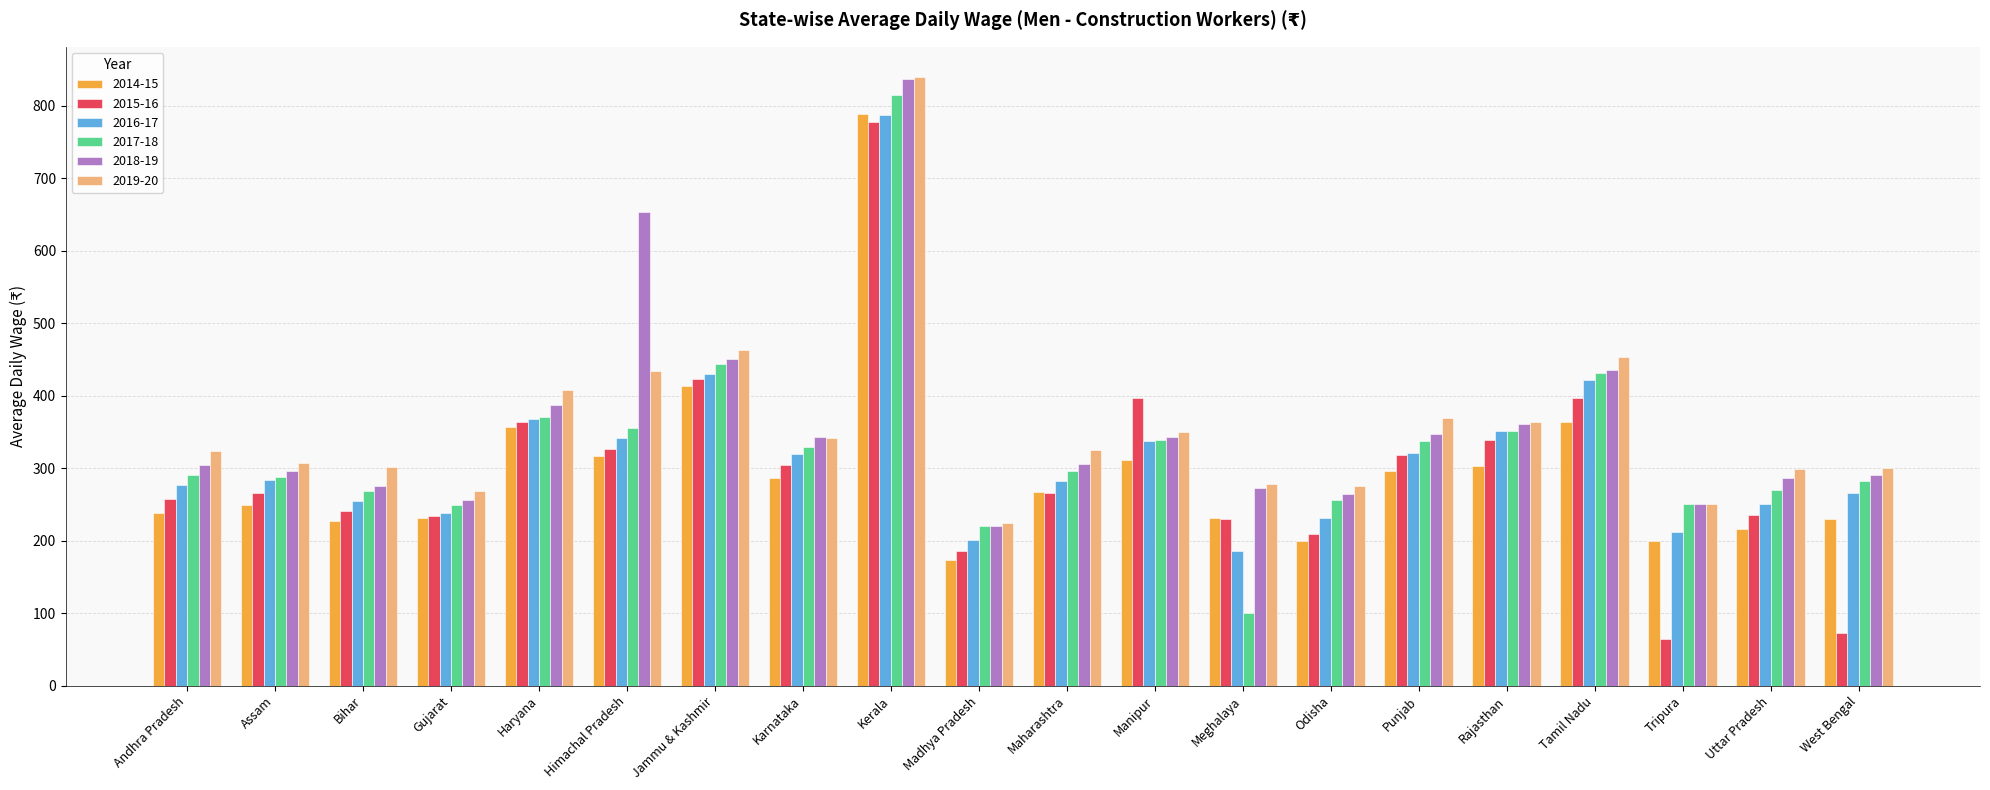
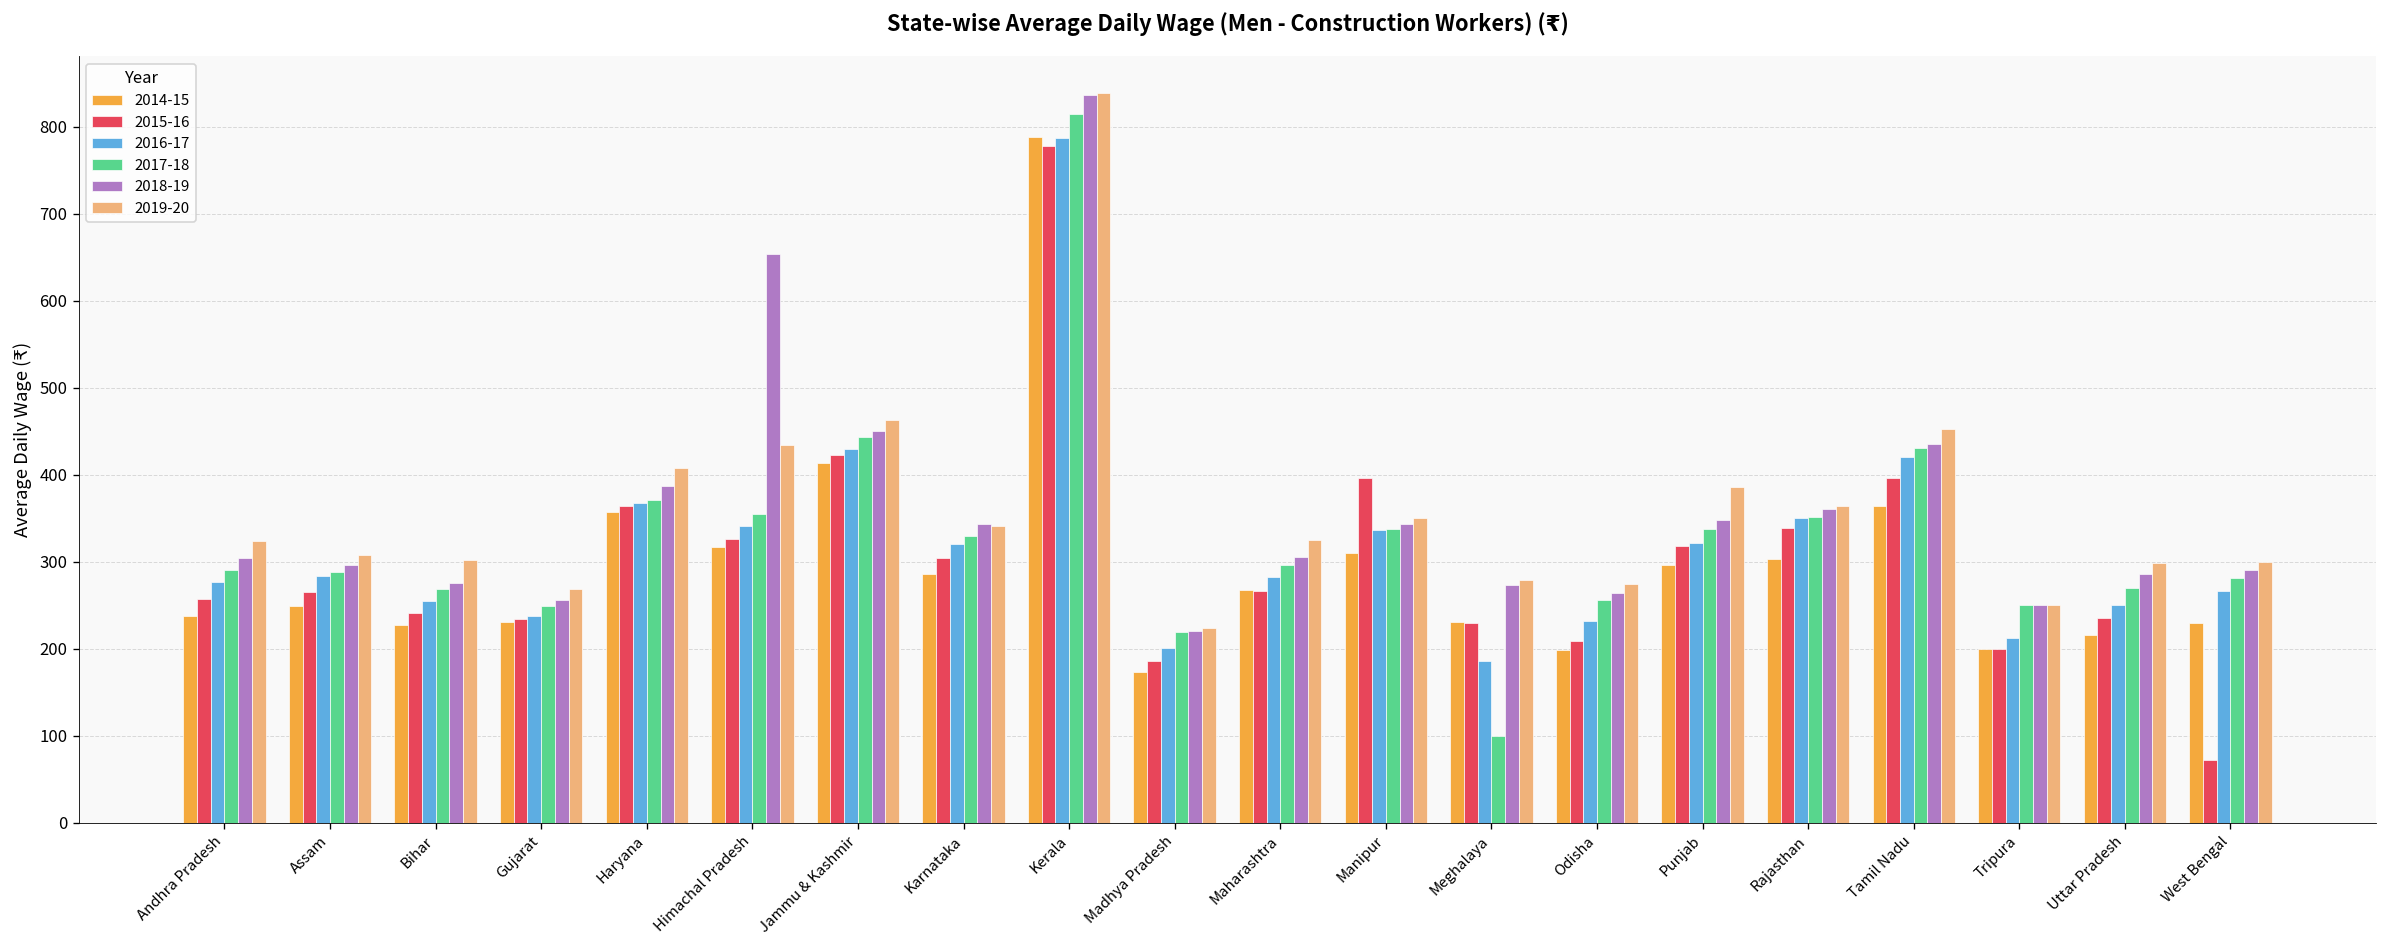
  {
    "2014-15": {
      "Andhra Pradesh": 240,
      "Assam": 250,
      "Bihar": 230,
      "Gujarat": 230,
      "Haryana": 360,
      "Himachal Pradesh": 320,
      "Jammu & Kashmir": 410,
      "Karnataka": 290,
      "Kerala": 790,
      "Madhya Pradesh": 170,
      "Maharashtra": 270,
      "Manipur": 310,
      "Meghalaya": 230,
      "Odisha": 200,
      "Punjab": 300,
      "Rajasthan": 300,
      "Tamil Nadu": 360,
      "Tripura": 200,
      "Uttar Pradesh": 220,
      "West Bengal": 230
    },
    "2015-16": {
      "Andhra Pradesh": 260,
      "Assam": 270,
      "Bihar": 240,
      "Gujarat": 230,
      "Haryana": 360,
      "Himachal Pradesh": 330,
      "Jammu & Kashmir": 420,
      "Karnataka": 300,
      "Kerala": 780,
      "Madhya Pradesh": 190,
      "Maharashtra": 270,
      "Manipur": 400,
      "Meghalaya": 230,
      "Odisha": 210,
      "Punjab": 320,
      "Rajasthan": 340,
      "Tamil Nadu": 400,
-     "Tripura": 60,
+     "Tripura": 200,
      "Uttar Pradesh": 240,
      "West Bengal": 70
    },
    "2016-17": {
      "Andhra Pradesh": 280,
      "Assam": 280,
      "Bihar": 250,
      "Gujarat": 240,
      "Haryana": 370,
      "Himachal Pradesh": 340,
      "Jammu & Kashmir": 430,
      "Karnataka": 320,
      "Kerala": 790,
      "Madhya Pradesh": 200,
      "Maharashtra": 280,
      "Manipur": 340,
      "Meghalaya": 190,
      "Odisha": 230,
      "Punjab": 320,
      "Rajasthan": 350,
      "Tamil Nadu": 420,
      "Tripura": 210,
      "Uttar Pradesh": 250,
      "West Bengal": 270
    },
    "2017-18": {
      "Andhra Pradesh": 290,
      "Assam": 290,
      "Bihar": 270,
      "Gujarat": 250,
      "Haryana": 370,
      "Himachal Pradesh": 350,
      "Jammu & Kashmir": 440,
      "Karnataka": 330,
      "Kerala": 810,
      "Madhya Pradesh": 220,
      "Maharashtra": 300,
      "Manipur": 340,
      "Meghalaya": 100,
      "Odisha": 260,
      "Punjab": 340,
      "Rajasthan": 350,
      "Tamil Nadu": 430,
      "Tripura": 250,
      "Uttar Pradesh": 270,
      "West Bengal": 280
    },
    "2018-19": {
      "Andhra Pradesh": 300,
      "Assam": 300,
      "Bihar": 280,
      "Gujarat": 260,
      "Haryana": 390,
      "Himachal Pradesh": 650,
      "Jammu & Kashmir": 450,
      "Karnataka": 340,
      "Kerala": 840,
      "Madhya Pradesh": 220,
      "Maharashtra": 310,
      "Manipur": 340,
      "Meghalaya": 270,
      "Odisha": 260,
      "Punjab": 350,
      "Rajasthan": 360,
      "Tamil Nadu": 440,
      "Tripura": 250,
      "Uttar Pradesh": 290,
      "West Bengal": 290
    },
    "2019-20": {
      "Andhra Pradesh": 320,
      "Assam": 310,
      "Bihar": 300,
      "Gujarat": 270,
      "Haryana": 410,
      "Himachal Pradesh": 430,
      "Jammu & Kashmir": 460,
      "Karnataka": 340,
      "Kerala": 840,
      "Madhya Pradesh": 220,
      "Maharashtra": 330,
      "Manipur": 350,
      "Meghalaya": 280,
      "Odisha": 270,
-     "Punjab": 370,
+     "Punjab": 390,
      "Rajasthan": 360,
      "Tamil Nadu": 450,
      "Tripura": 250,
      "Uttar Pradesh": 300,
      "West Bengal": 300
    }
  }
